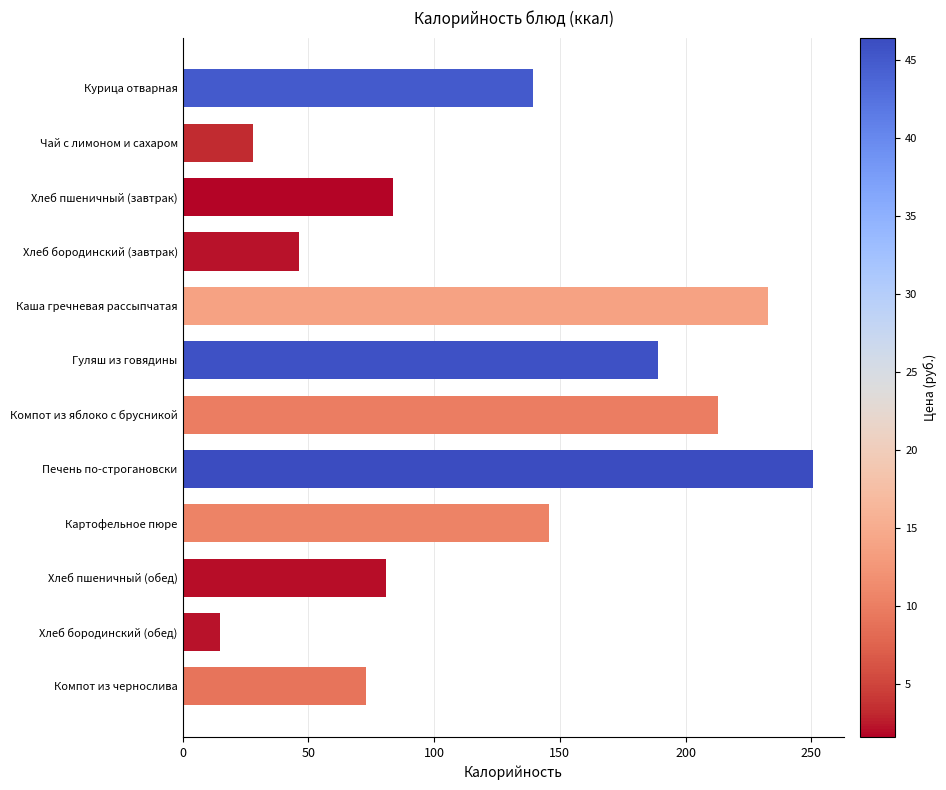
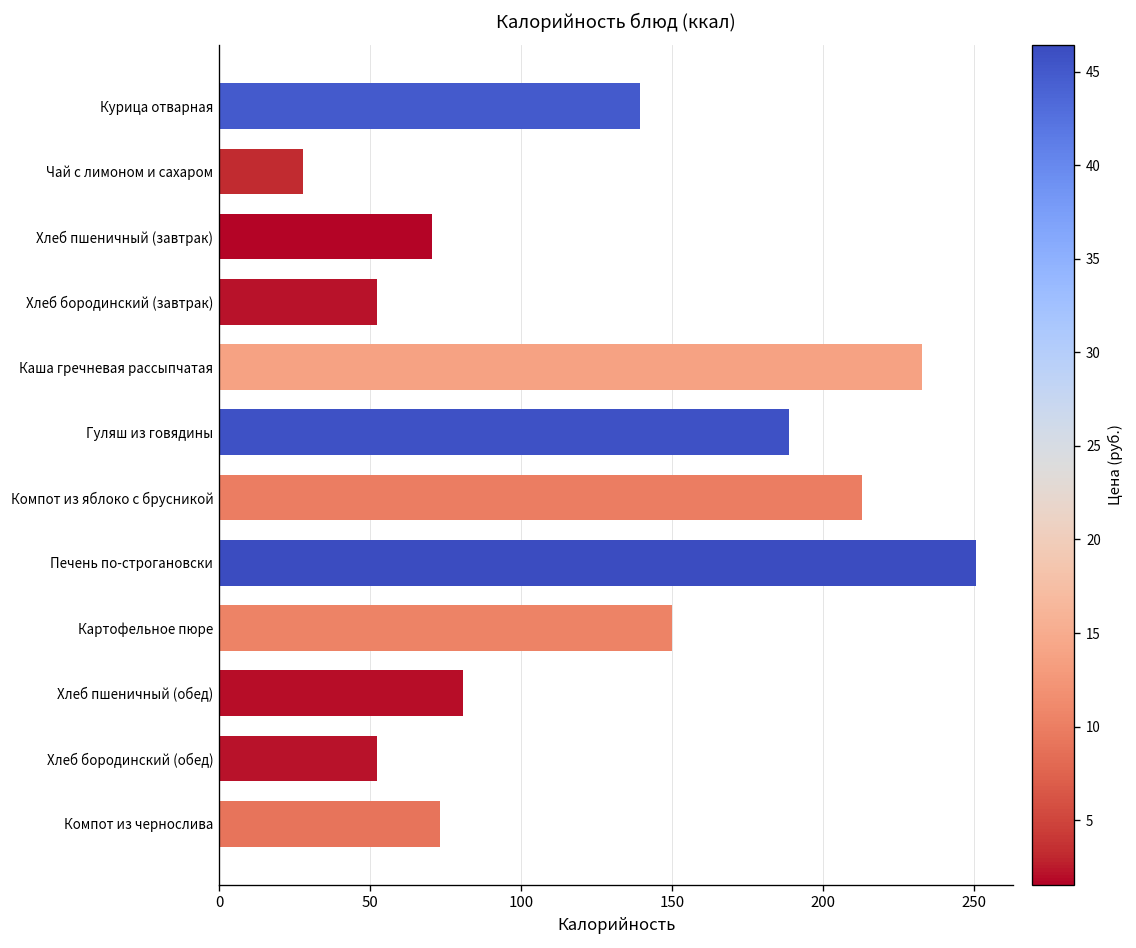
  {
    "Курица отварная": 139,
    "Чай с лимоном и сахаром": 28,
-   "Хлеб пшеничный (завтрак)": 84,
-   "Хлеб бородинский (завтрак)": 46,
+   "Хлеб пшеничный (завтрак)": 71,
+   "Хлеб бородинский (завтрак)": 52,
    "Каша гречневая рассыпчатая": 233,
    "Гуляш из говядины": 189,
    "Компот из яблоко с брусникой": 213,
    "Печень по-строгановски": 251,
-   "Картофельное пюре": 146,
+   "Картофельное пюре": 150,
    "Хлеб пшеничный (обед)": 81,
-   "Хлеб бородинский (обед)": 15,
+   "Хлеб бородинский (обед)": 52,
    "Компот из чернослива": 73
  }
